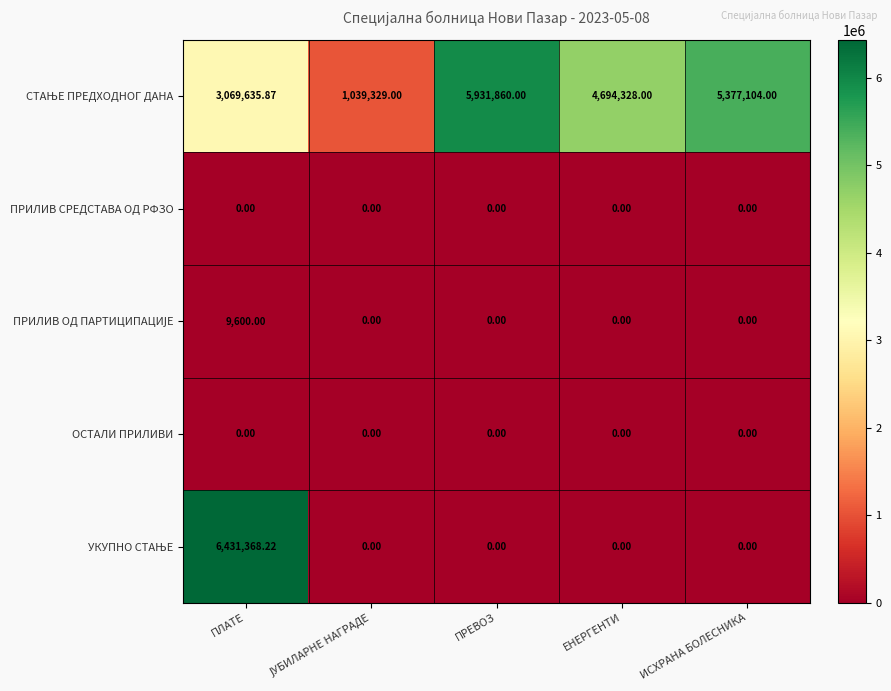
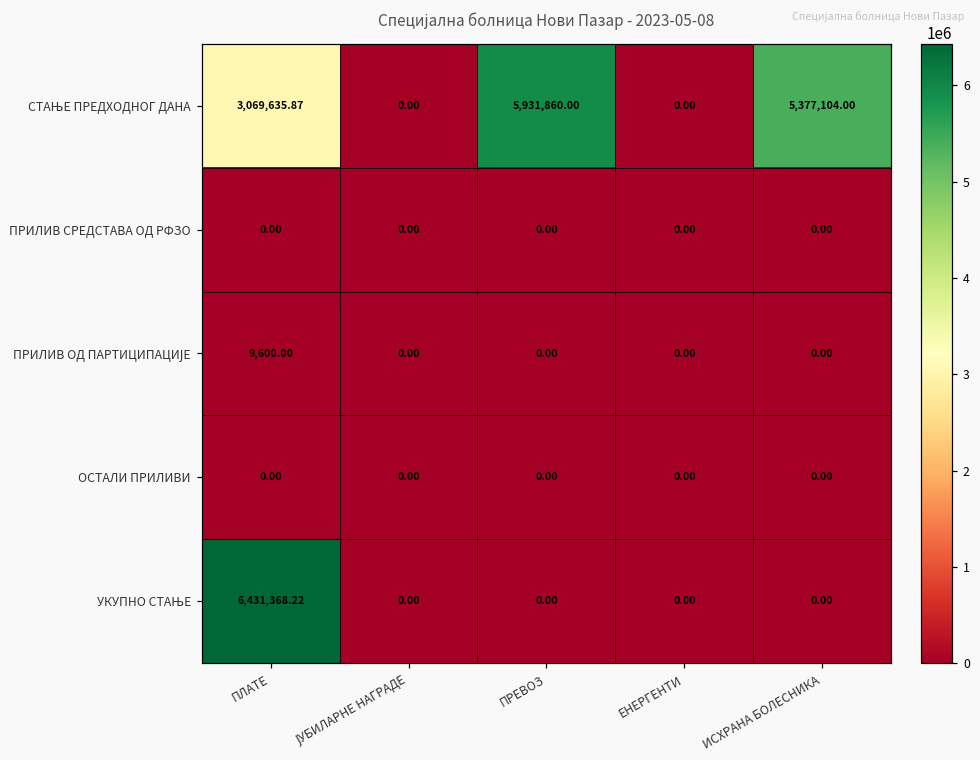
  {
    "СТАЊЕ ПРЕДХОДНОГ ДАНА": {
      "ПЛАТЕ": "3,069,635.87",
-     "ЈУБИЛАРНЕ НАГРАДЕ": "1,039,329.00",
+     "ЈУБИЛАРНЕ НАГРАДЕ": "0.00",
      "ПРЕВОЗ": "5,931,860.00",
-     "ЕНЕРГЕНТИ": "4,694,328.00",
+     "ЕНЕРГЕНТИ": "0.00",
      "ИСХРАНА БОЛЕСНИКА": "5,377,104.00"
    },
    "ПРИЛИВ СРЕДСТАВА ОД РФЗО": {
      "ПЛАТЕ": "0.00",
      "ЈУБИЛАРНЕ НАГРАДЕ": "0.00",
      "ПРЕВОЗ": "0.00",
      "ЕНЕРГЕНТИ": "0.00",
      "ИСХРАНА БОЛЕСНИКА": "0.00"
    },
    "ПРИЛИВ ОД ПАРТИЦИПАЦИЈЕ": {
      "ПЛАТЕ": "9,600.00",
      "ЈУБИЛАРНЕ НАГРАДЕ": "0.00",
      "ПРЕВОЗ": "0.00",
      "ЕНЕРГЕНТИ": "0.00",
      "ИСХРАНА БОЛЕСНИКА": "0.00"
    },
    "ОСТАЛИ ПРИЛИВИ": {
      "ПЛАТЕ": "0.00",
      "ЈУБИЛАРНЕ НАГРАДЕ": "0.00",
      "ПРЕВОЗ": "0.00",
      "ЕНЕРГЕНТИ": "0.00",
      "ИСХРАНА БОЛЕСНИКА": "0.00"
    },
    "УКУПНО СТАЊЕ": {
      "ПЛАТЕ": "6,431,368.22",
      "ЈУБИЛАРНЕ НАГРАДЕ": "0.00",
      "ПРЕВОЗ": "0.00",
      "ЕНЕРГЕНТИ": "0.00",
      "ИСХРАНА БОЛЕСНИКА": "0.00"
    }
  }
